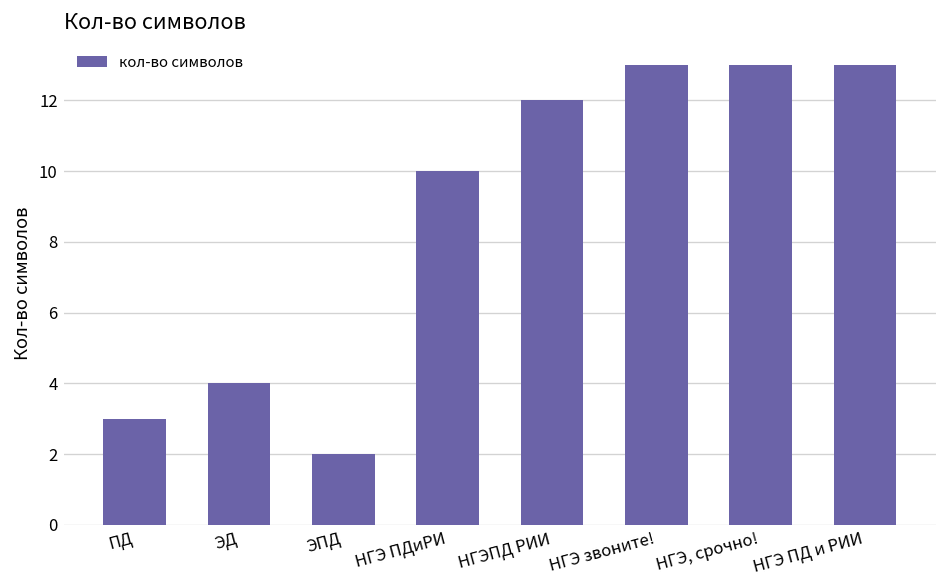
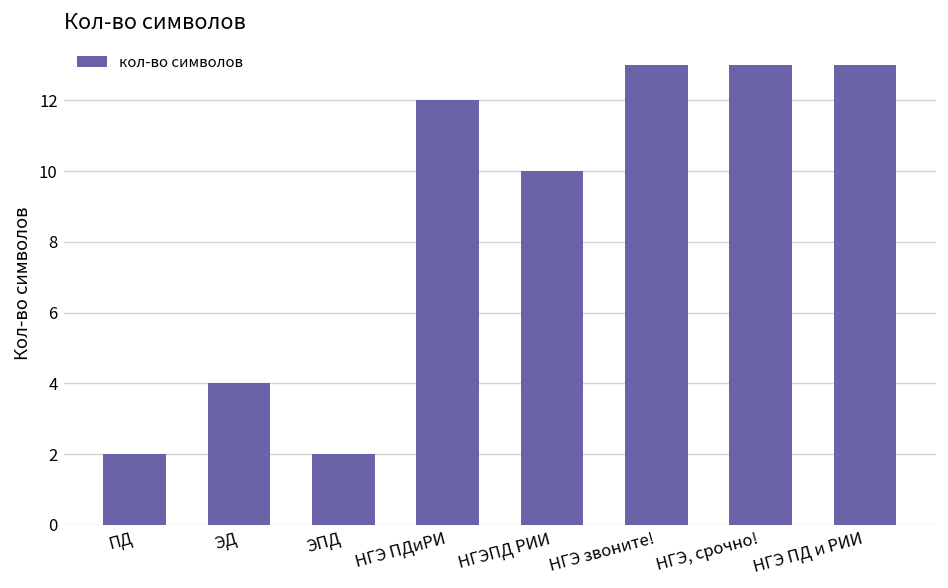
  {
-   "ПД": 3,
+   "ПД": 2,
    "ЭД": 4,
    "ЭПД": 2,
-   "НГЭ ПДиРИ": 10,
-   "НГЭПД РИИ": 12,
+   "НГЭ ПДиРИ": 12,
+   "НГЭПД РИИ": 10,
    "НГЭ звоните!": 13,
    "НГЭ, срочно!": 13,
    "НГЭ ПД и РИИ": 13
  }
